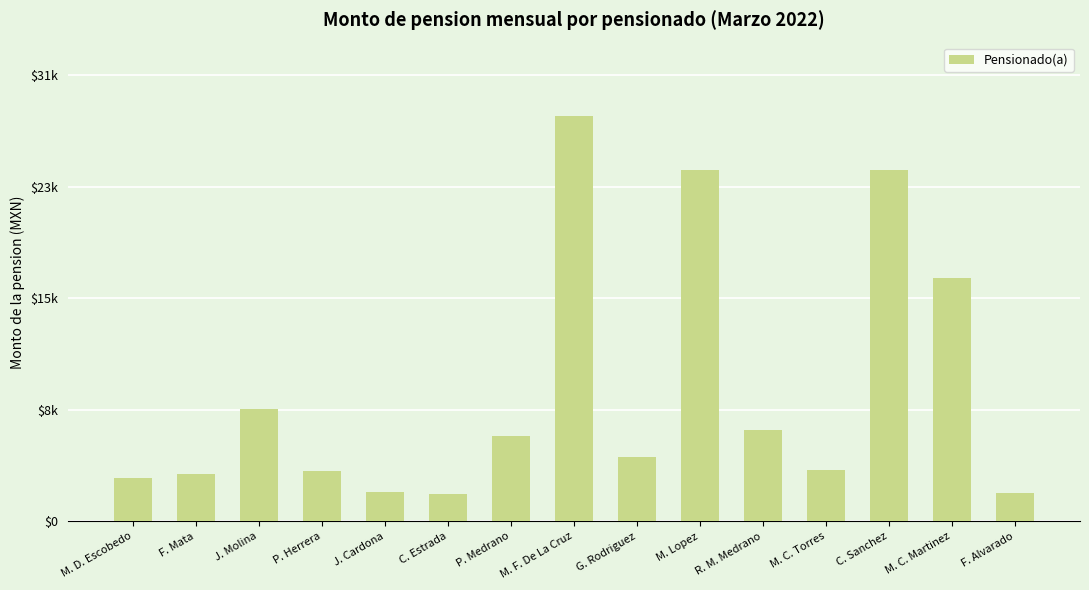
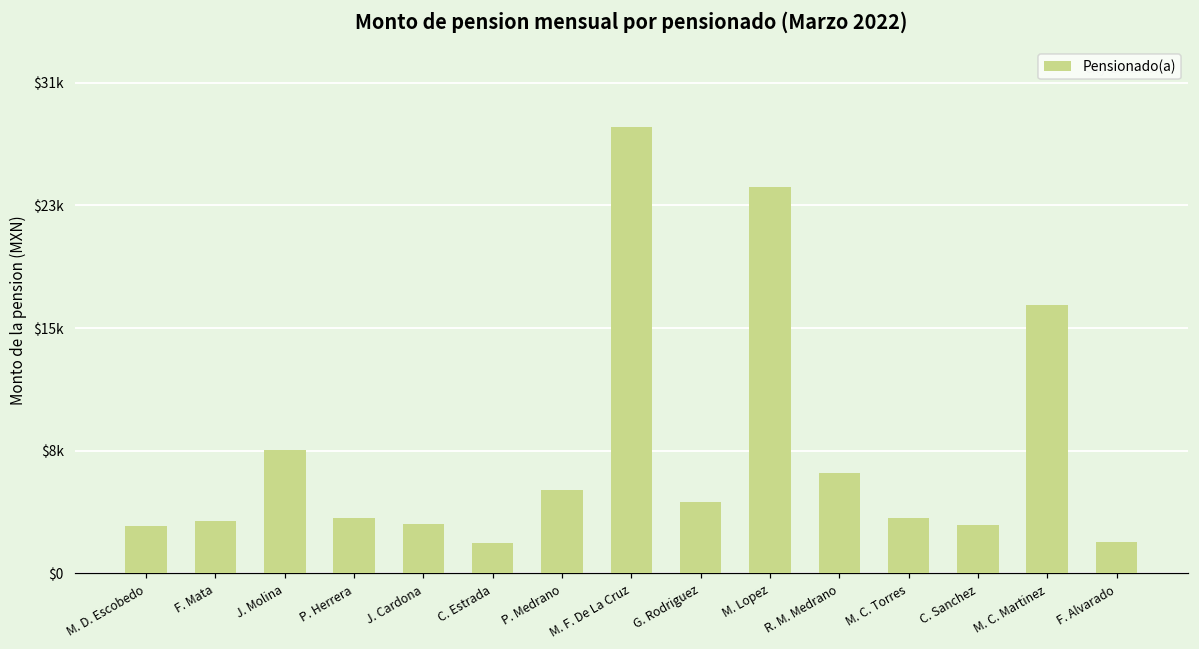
  {
    "M. D. Escobedo": "$2900",
    "F. Mata": "$3200",
    "J. Molina": "$7700",
    "P. Herrera": "$3400",
-   "J. Cardona": "$2000",
+   "J. Cardona": "$3000",
    "C. Estrada": "$1900",
-   "P. Medrano": "$5800",
+   "P. Medrano": "$5200",
    "M. F. De La Cruz": "$27700",
    "G. Rodriguez": "$4400",
    "M. Lopez": "$24000",
    "R. M. Medrano": "$6200",
    "M. C. Torres": "$3500",
-   "C. Sanchez": "$24000",
+   "C. Sanchez": "$3000",
    "M. C. Martinez": "$16700",
    "F. Alvarado": "$1900"
  }
